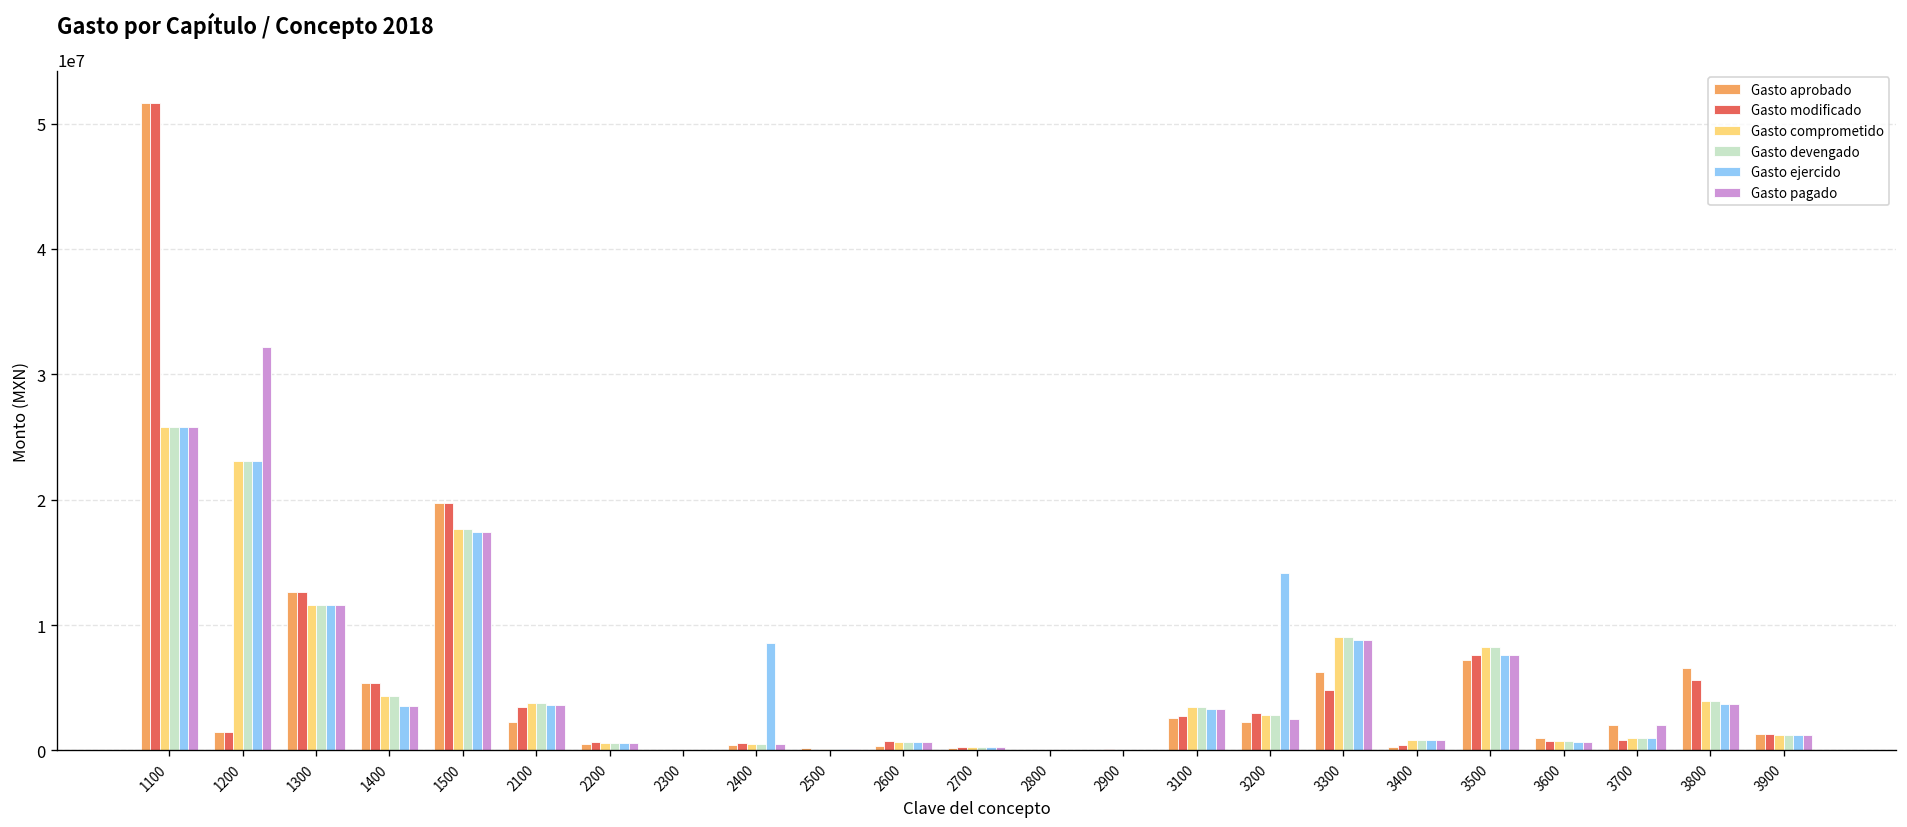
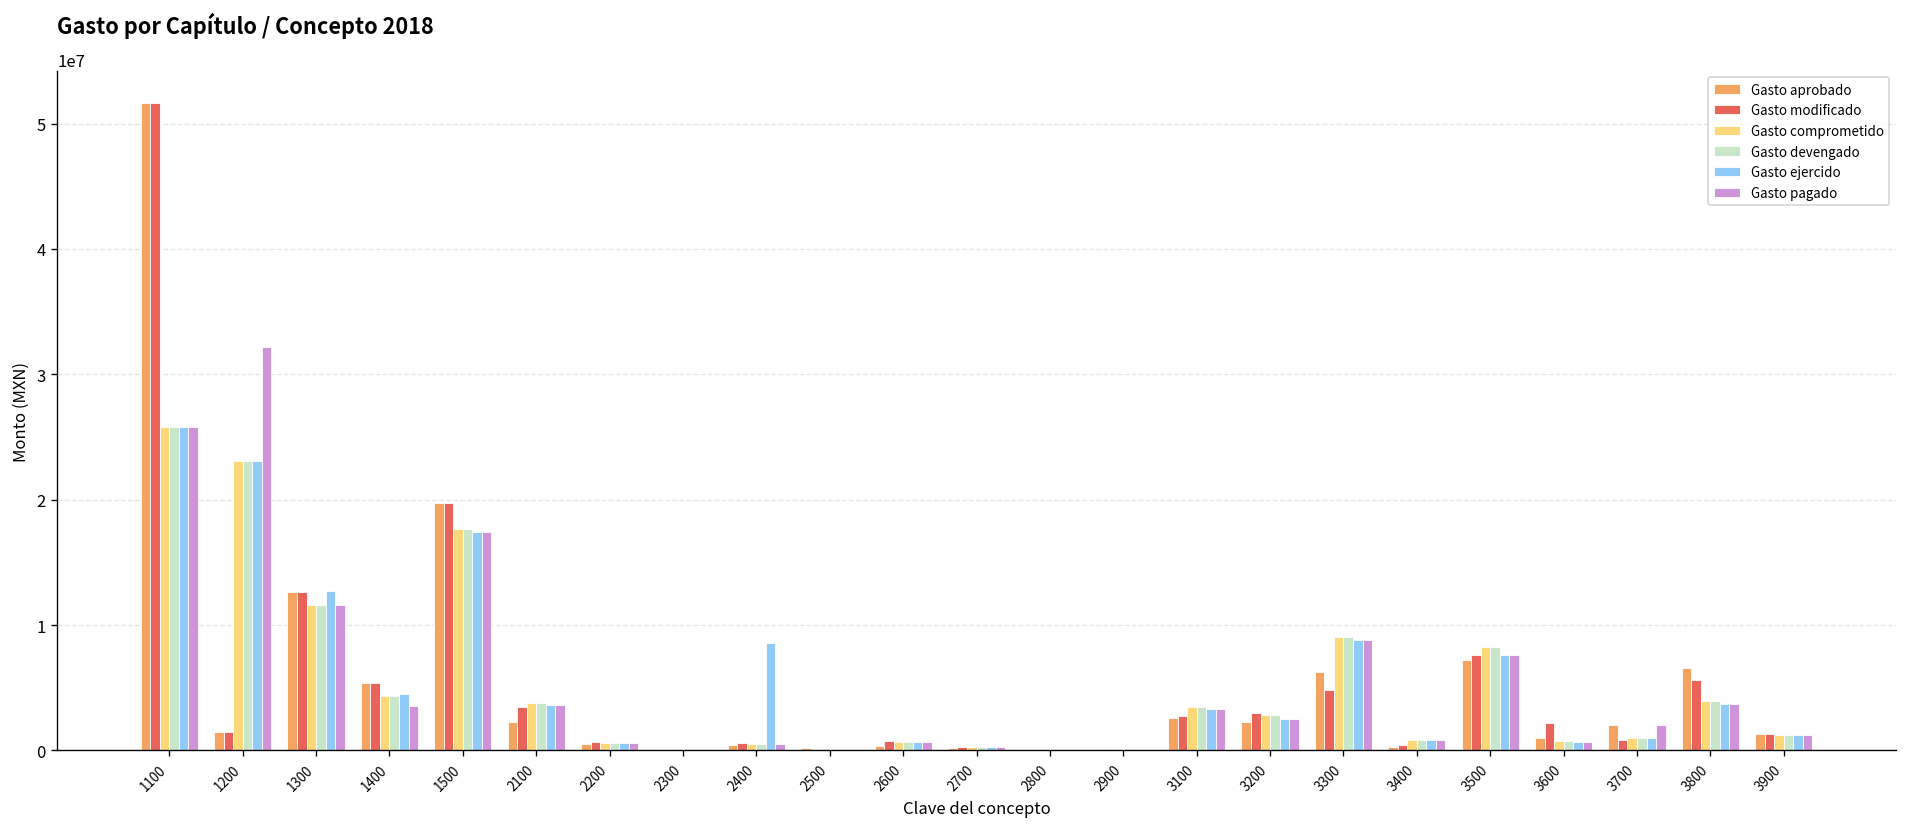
  {
    "Gasto modificado": {
      "1100": 51600000,
      "1200": 1500000,
      "1300": 12600000,
      "1400": 5400000,
      "1500": 19700000,
      "2100": 3400000,
      "2200": 600000,
      "2300": 0,
      "2400": 600000,
      "2600": 700000,
      "2700": 300000,
      "2800": 0,
      "3100": 2700000,
      "3200": 3000000,
      "3300": 4800000,
      "3400": 400000,
      "3500": 7600000,
-     "3600": 800000,
+     "3600": 2200000,
      "3700": 900000,
      "3800": 5600000,
      "3900": 1300000
    },
    "Gasto devengado": {
      "1100": 25800000,
      "1200": 23100000,
      "1300": 11600000,
      "1400": 4400000,
      "1500": 17600000,
      "2100": 3800000,
      "2200": 600000,
      "2300": 0,
      "2400": 500000,
      "2600": 700000,
      "2700": 200000,
      "2800": 0,
      "3100": 3500000,
      "3200": 2800000,
      "3300": 9000000,
      "3400": 800000,
      "3500": 8300000,
      "3600": 800000,
      "3700": 1000000,
      "3800": 3900000,
      "3900": 1200000
    },
    "Gasto ejercido": {
      "1100": 25800000,
      "1200": 23100000,
-     "1300": 11600000,
-     "1400": 3600000,
+     "1300": 12700000,
+     "1400": 4500000,
      "1500": 17400000,
      "2100": 3600000,
      "2200": 600000,
      "2300": 0,
      "2400": 8500000,
      "2600": 700000,
      "2700": 200000,
      "2800": 0,
      "3100": 3300000,
-     "3200": 14200000,
+     "3200": 2500000,
      "3300": 8800000,
      "3400": 800000,
      "3500": 7600000,
      "3600": 700000,
      "3700": 1000000,
      "3800": 3700000,
      "3900": 1200000
    },
    "Gasto pagado": {
      "1100": 25800000,
      "1200": 32200000,
      "1300": 11600000,
      "1400": 3600000,
      "1500": 17400000,
      "2100": 3600000,
      "2200": 600000,
      "2300": 0,
      "2400": 500000,
      "2600": 700000,
      "2700": 200000,
      "2800": 0,
      "3100": 3300000,
      "3200": 2500000,
      "3300": 8800000,
      "3400": 800000,
      "3500": 7600000,
      "3600": 700000,
      "3700": 2000000,
      "3800": 3700000,
      "3900": 1200000
    }
  }
